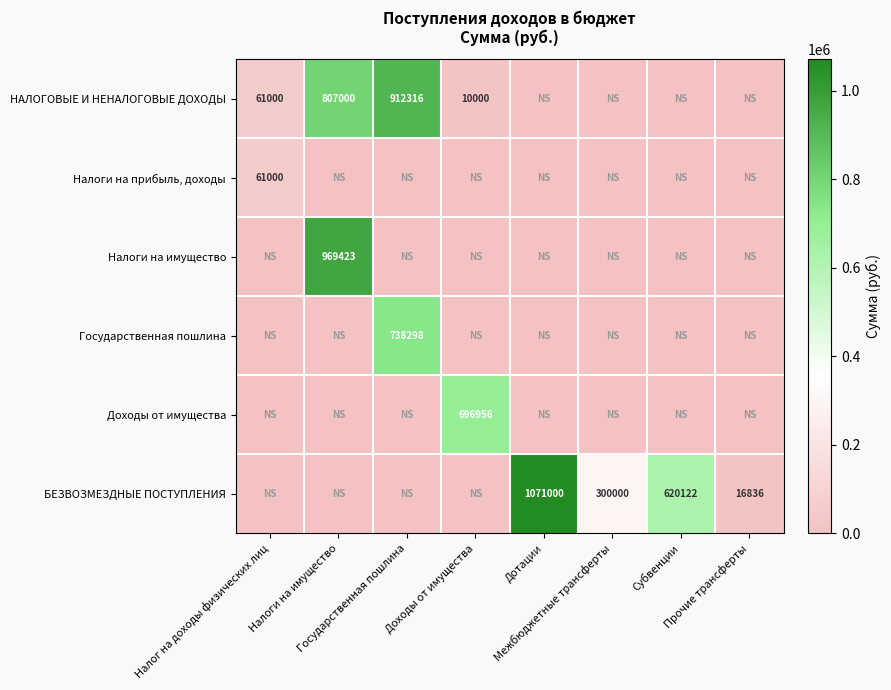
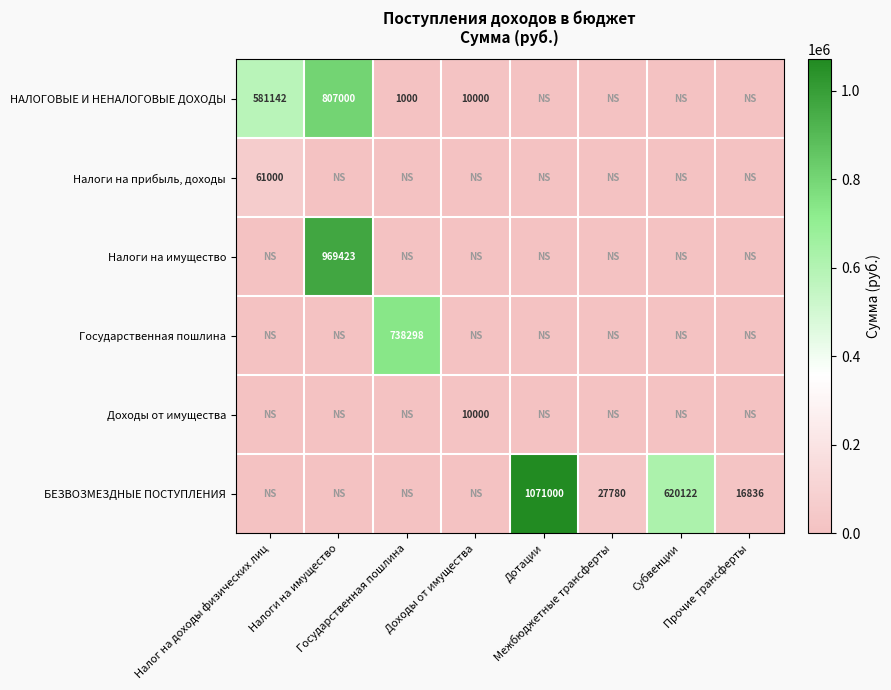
  {
    "НАЛОГОВЫЕ И НЕНАЛОГОВЫЕ ДОХОДЫ": {
-     "Налог на доходы физических лиц": 61000,
+     "Налог на доходы физических лиц": 581142,
      "Налоги на имущество": 807000,
-     "Государственная пошлина": 912316,
+     "Государственная пошлина": 1000,
      "Доходы от имущества": 10000
    },
    "Налоги на прибыль, доходы": {
      "Налог на доходы физических лиц": 61000
    },
    "Налоги на имущество": {
      "Налоги на имущество": 969423
    },
    "Государственная пошлина": {
      "Государственная пошлина": 738298
    },
    "Доходы от имущества": {
-     "Доходы от имущества": 696956
+     "Доходы от имущества": 10000
    },
    "БЕЗВОЗМЕЗДНЫЕ ПОСТУПЛЕНИЯ": {
      "Дотации": 1071000,
-     "Межбюджетные трансферты": 300000,
+     "Межбюджетные трансферты": 27780,
      "Субвенции": 620122,
      "Прочие трансферты": 16836
    }
  }
